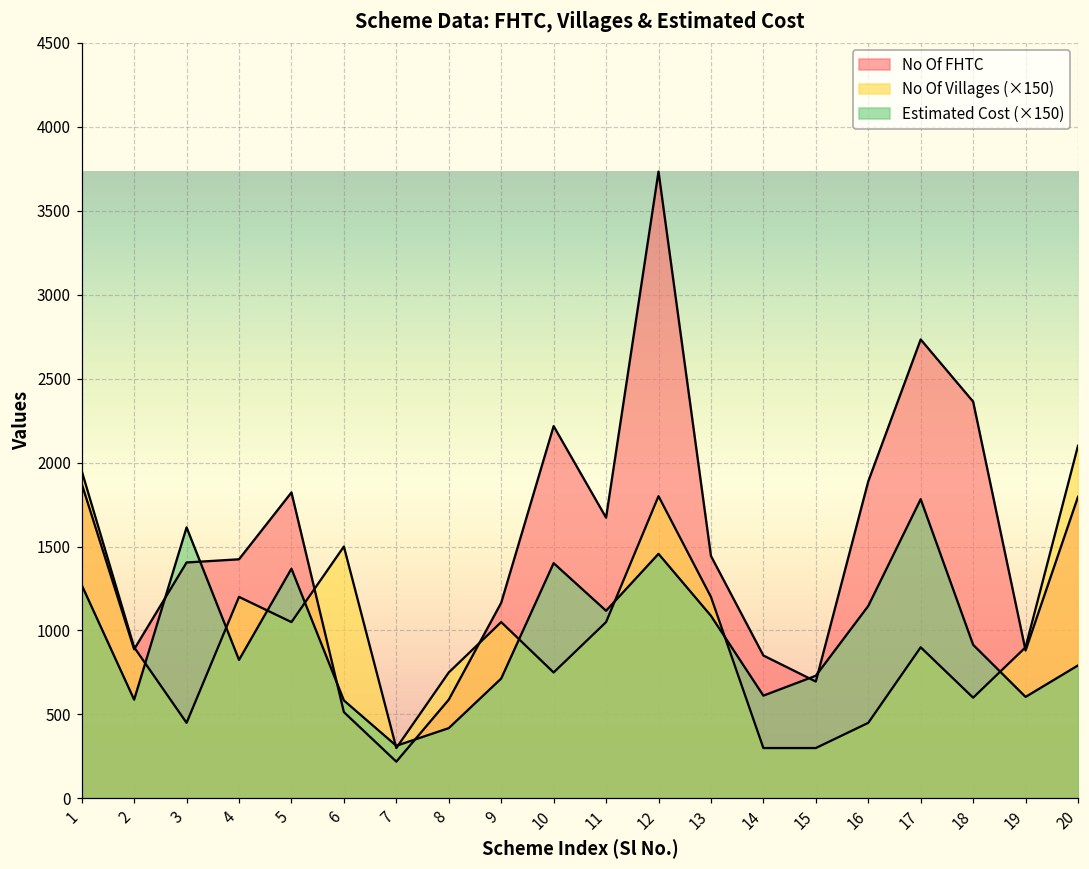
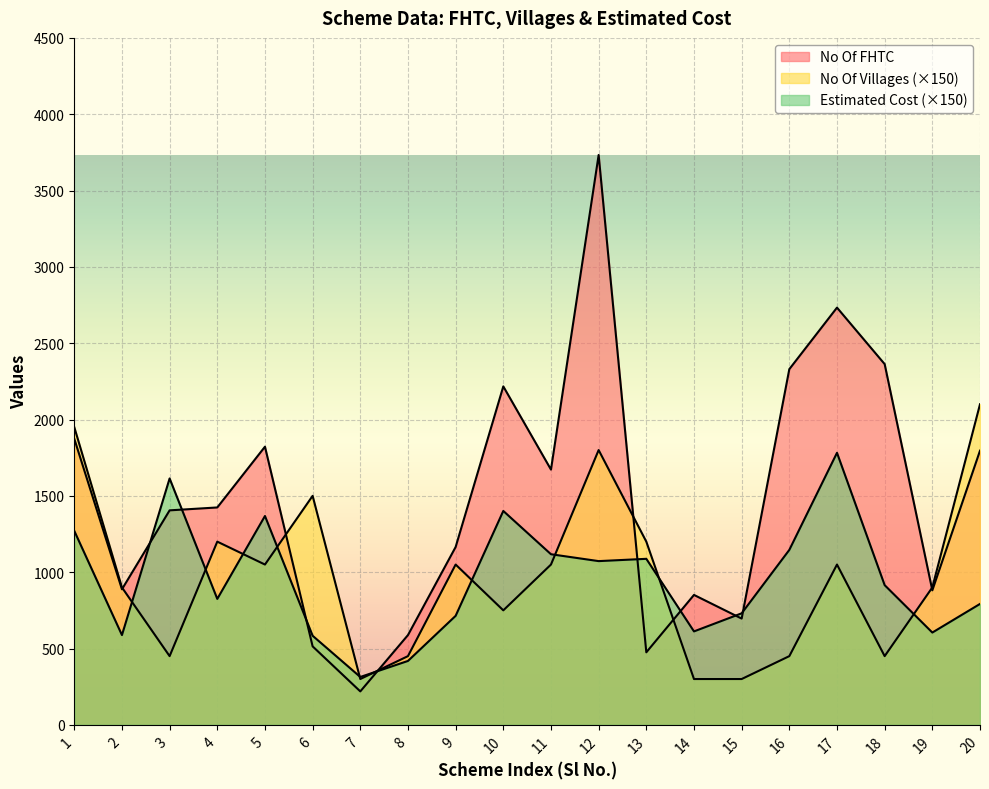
  {
    "No Of FHTC": {
      "1": 1870,
      "3": 1410,
      "4": 1420,
      "5": 1820,
      "6": 510,
      "7": 220,
      "8": 590,
      "9": 1170,
      "10": 2220,
      "11": 1670,
      "12": 3730,
-     "13": 1440,
+     "13": 480,
      "14": 850,
      "15": 700,
-     "16": 1890,
+     "16": 2330,
      "17": 2730,
      "18": 2360,
      "19": 880,
      "20": 1800
    },
    "No Of Villages (×150)": {
      "1": 1950,
      "3": 450,
      "4": 1200,
      "5": 1050,
      "6": 1500,
-     "8": 750,
+     "8": 450,
      "9": 1050,
      "10": 750,
      "11": 1050,
      "12": 1800,
      "13": 1200,
      "14": 300,
      "15": 300,
      "16": 450,
-     "17": 900,
-     "18": 600,
+     "17": 1050,
+     "18": 450,
      "19": 900,
      "20": 2100
    },
    "Estimated Cost (×150)": {
      "1": 1270,
      "2": 590,
      "3": 1610,
      "4": 830,
      "5": 1370,
      "6": 580,
      "8": 420,
      "9": 710,
      "10": 1400,
      "11": 1120,
-     "12": 1460,
+     "12": 1070,
      "13": 1090,
      "14": 610,
      "15": 730,
      "16": 1150,
      "17": 1780,
      "18": 920,
      "19": 600,
      "20": 790
    }
  }
